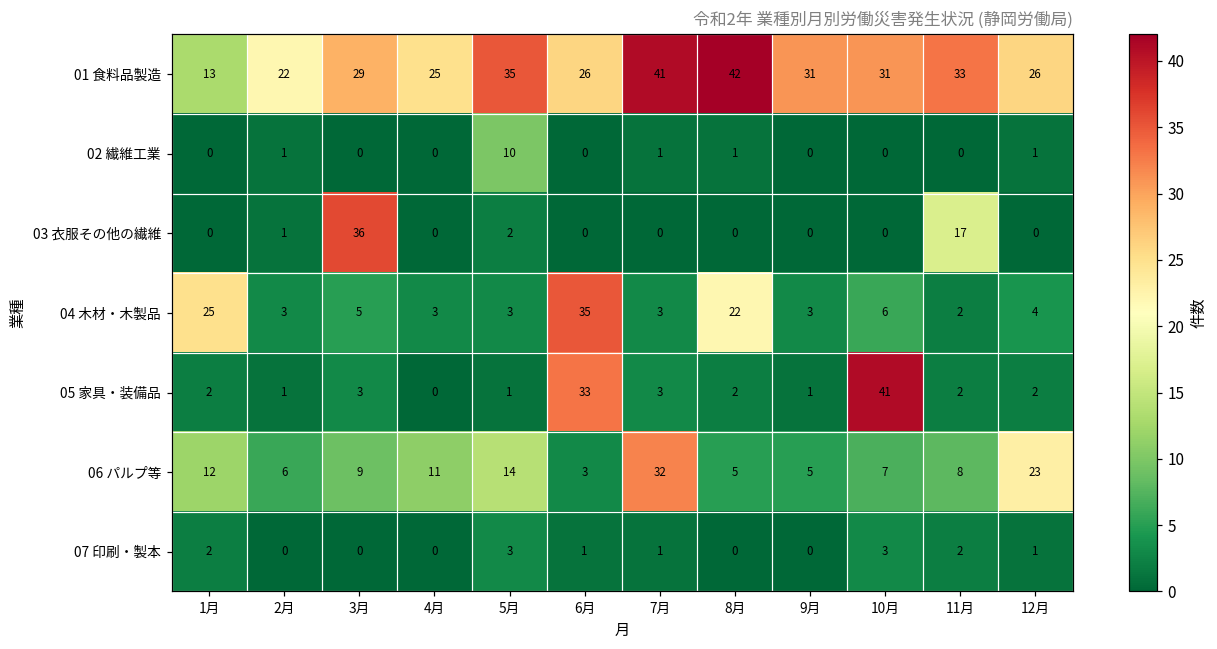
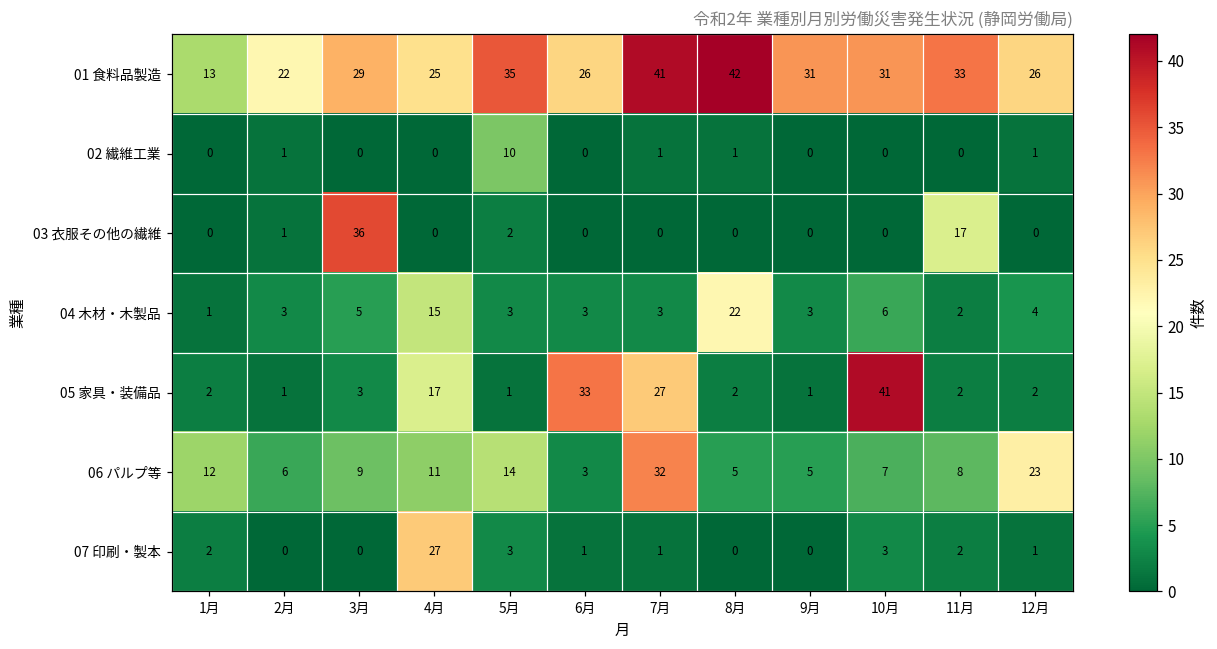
  {
    "01 食料品製造": {
      "1月": 13,
      "2月": 22,
      "3月": 29,
      "4月": 25,
      "5月": 35,
      "6月": 26,
      "7月": 41,
      "8月": 42,
      "9月": 31,
      "10月": 31,
      "11月": 33,
      "12月": 26
    },
    "02 繊維工業": {
      "1月": 0,
      "2月": 1,
      "3月": 0,
      "4月": 0,
      "5月": 10,
      "6月": 0,
      "7月": 1,
      "8月": 1,
      "9月": 0,
      "10月": 0,
      "11月": 0,
      "12月": 1
    },
    "03 衣服その他の繊維": {
      "1月": 0,
      "2月": 1,
      "3月": 36,
      "4月": 0,
      "5月": 2,
      "6月": 0,
      "7月": 0,
      "8月": 0,
      "9月": 0,
      "10月": 0,
      "11月": 17,
      "12月": 0
    },
    "04 木材・木製品": {
-     "1月": 25,
+     "1月": 1,
      "2月": 3,
      "3月": 5,
-     "4月": 3,
+     "4月": 15,
      "5月": 3,
-     "6月": 35,
+     "6月": 3,
      "7月": 3,
      "8月": 22,
      "9月": 3,
      "10月": 6,
      "11月": 2,
      "12月": 4
    },
    "05 家具・装備品": {
      "1月": 2,
      "2月": 1,
      "3月": 3,
-     "4月": 0,
+     "4月": 17,
      "5月": 1,
      "6月": 33,
-     "7月": 3,
+     "7月": 27,
      "8月": 2,
      "9月": 1,
      "10月": 41,
      "11月": 2,
      "12月": 2
    },
    "06 パルプ等": {
      "1月": 12,
      "2月": 6,
      "3月": 9,
      "4月": 11,
      "5月": 14,
      "6月": 3,
      "7月": 32,
      "8月": 5,
      "9月": 5,
      "10月": 7,
      "11月": 8,
      "12月": 23
    },
    "07 印刷・製本": {
      "1月": 2,
      "2月": 0,
      "3月": 0,
-     "4月": 0,
+     "4月": 27,
      "5月": 3,
      "6月": 1,
      "7月": 1,
      "8月": 0,
      "9月": 0,
      "10月": 3,
      "11月": 2,
      "12月": 1
    }
  }
